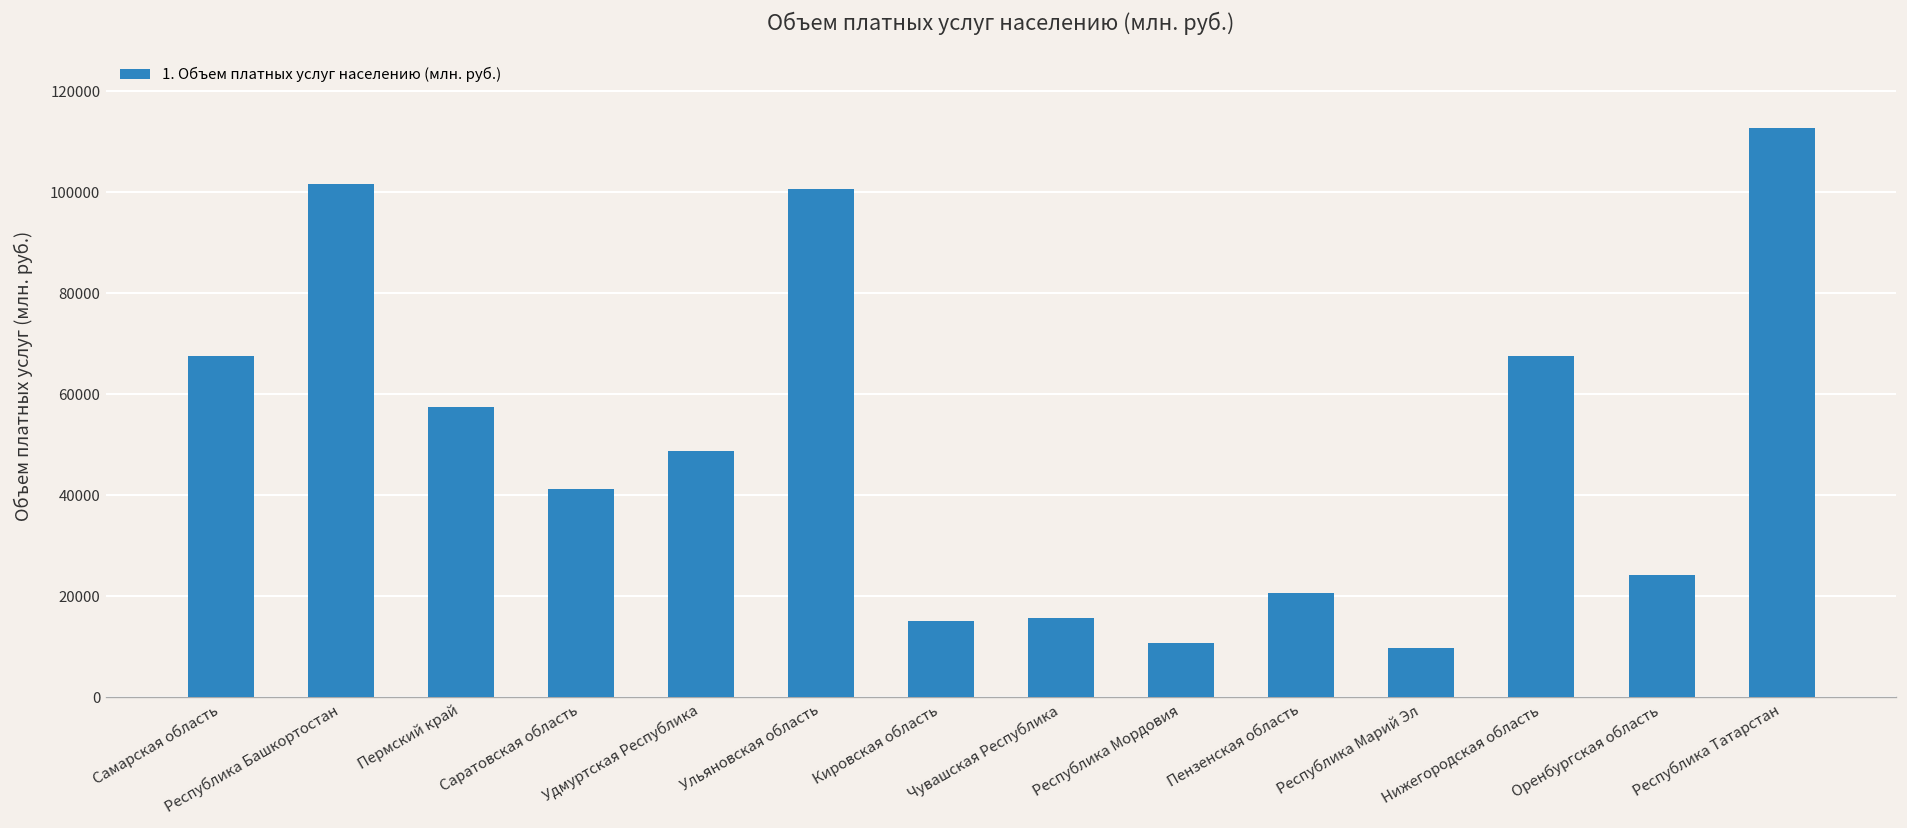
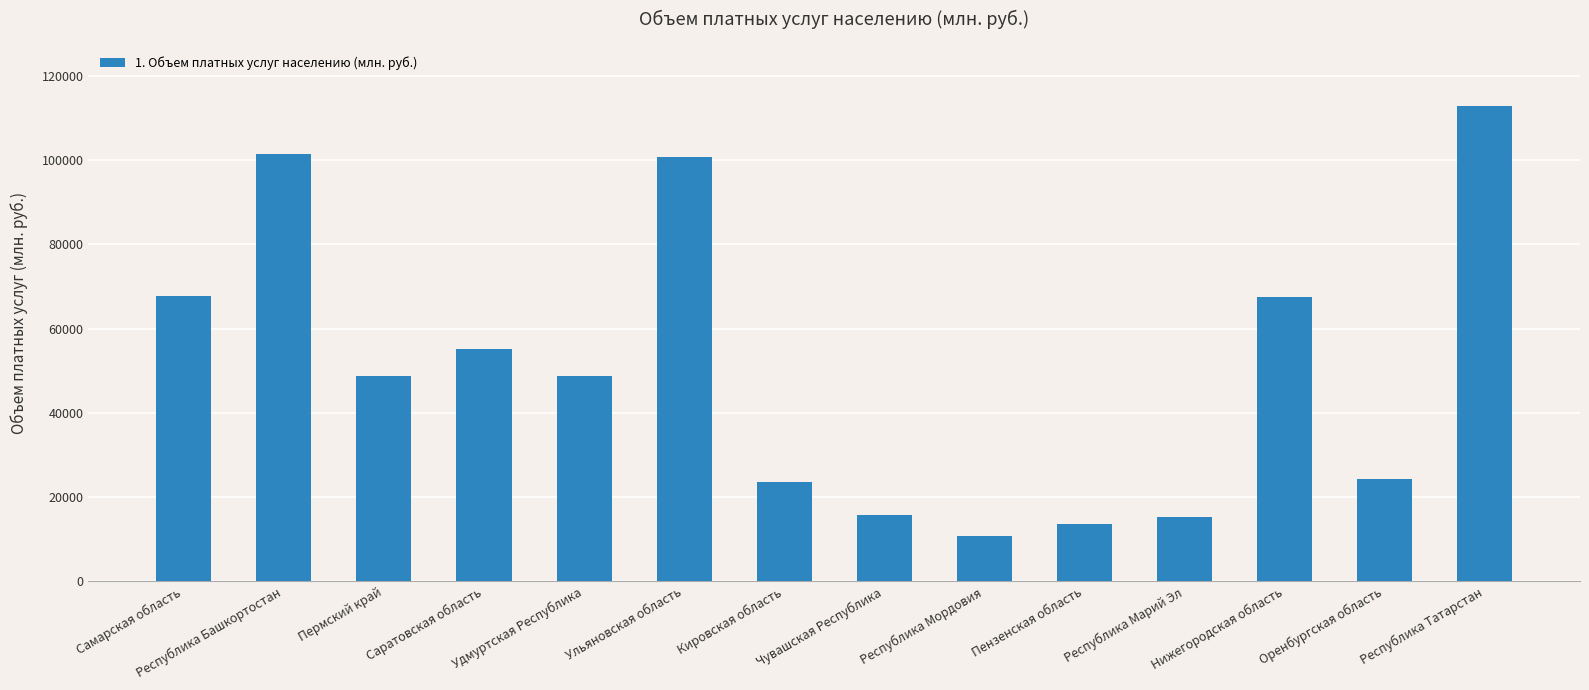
  {
    "Самарская область": 68000,
    "Республика Башкортостан": 102000,
-   "Пермский край": 58000,
-   "Саратовская область": 41000,
+   "Пермский край": 49000,
+   "Саратовская область": 55000,
    "Удмуртская Республика": 49000,
    "Ульяновская область": 101000,
-   "Кировская область": 15000,
+   "Кировская область": 24000,
    "Чувашская Республика": 16000,
    "Республика Мордовия": 11000,
-   "Пензенская область": 21000,
-   "Республика Марий Эл": 10000,
+   "Пензенская область": 13000,
+   "Республика Марий Эл": 15000,
    "Нижегородская область": 68000,
    "Оренбургская область": 24000,
    "Республика Татарстан": 113000
  }
